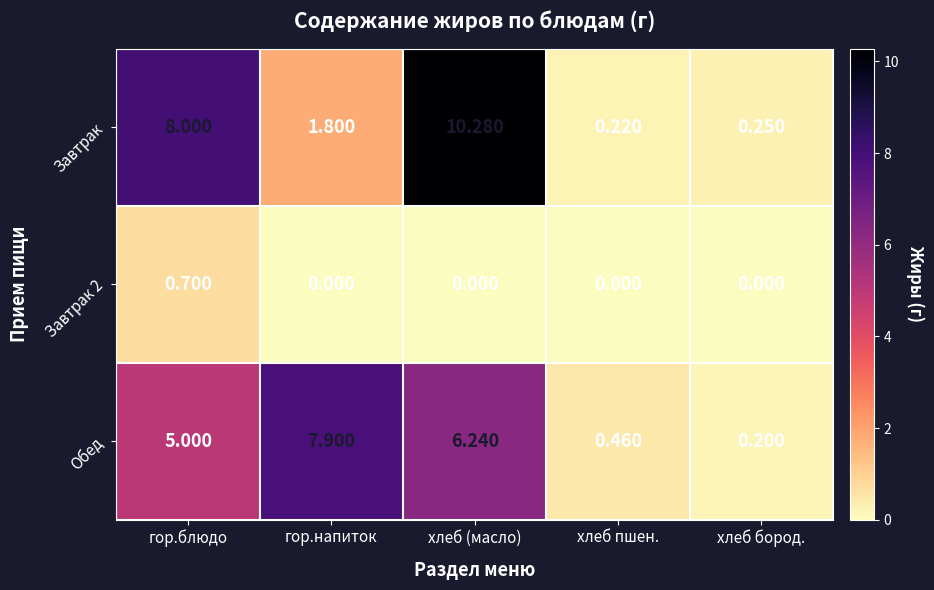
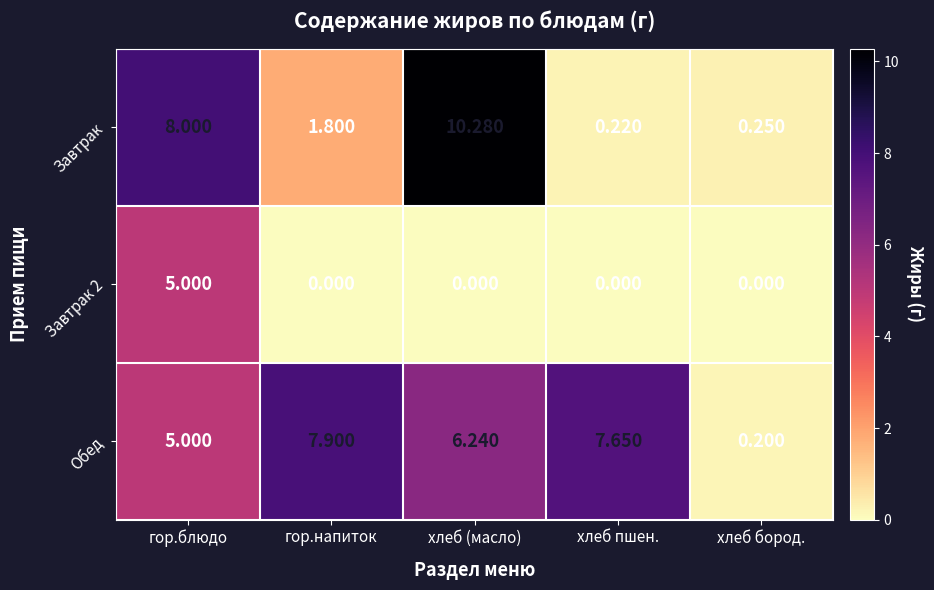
  {
    "Завтрак": {
      "гор.блюдо": 8.000,
      "гор.напиток": 1.800,
      "хлеб пшен.": 0.220,
      "хлеб бород.": 0.250
    },
    "Завтрак 2": {
-     "гор.блюдо": 0.700,
+     "гор.блюдо": 5.000,
      "гор.напиток": 0.000,
      "хлеб (масло)": 0.000,
      "хлеб пшен.": 0.000,
      "хлеб бород.": 0.000
    },
    "Обед": {
      "гор.блюдо": 5.000,
      "гор.напиток": 7.900,
      "хлеб (масло)": 6.240,
-     "хлеб пшен.": 0.460,
+     "хлеб пшен.": 7.650,
      "хлеб бород.": 0.200
    }
  }
